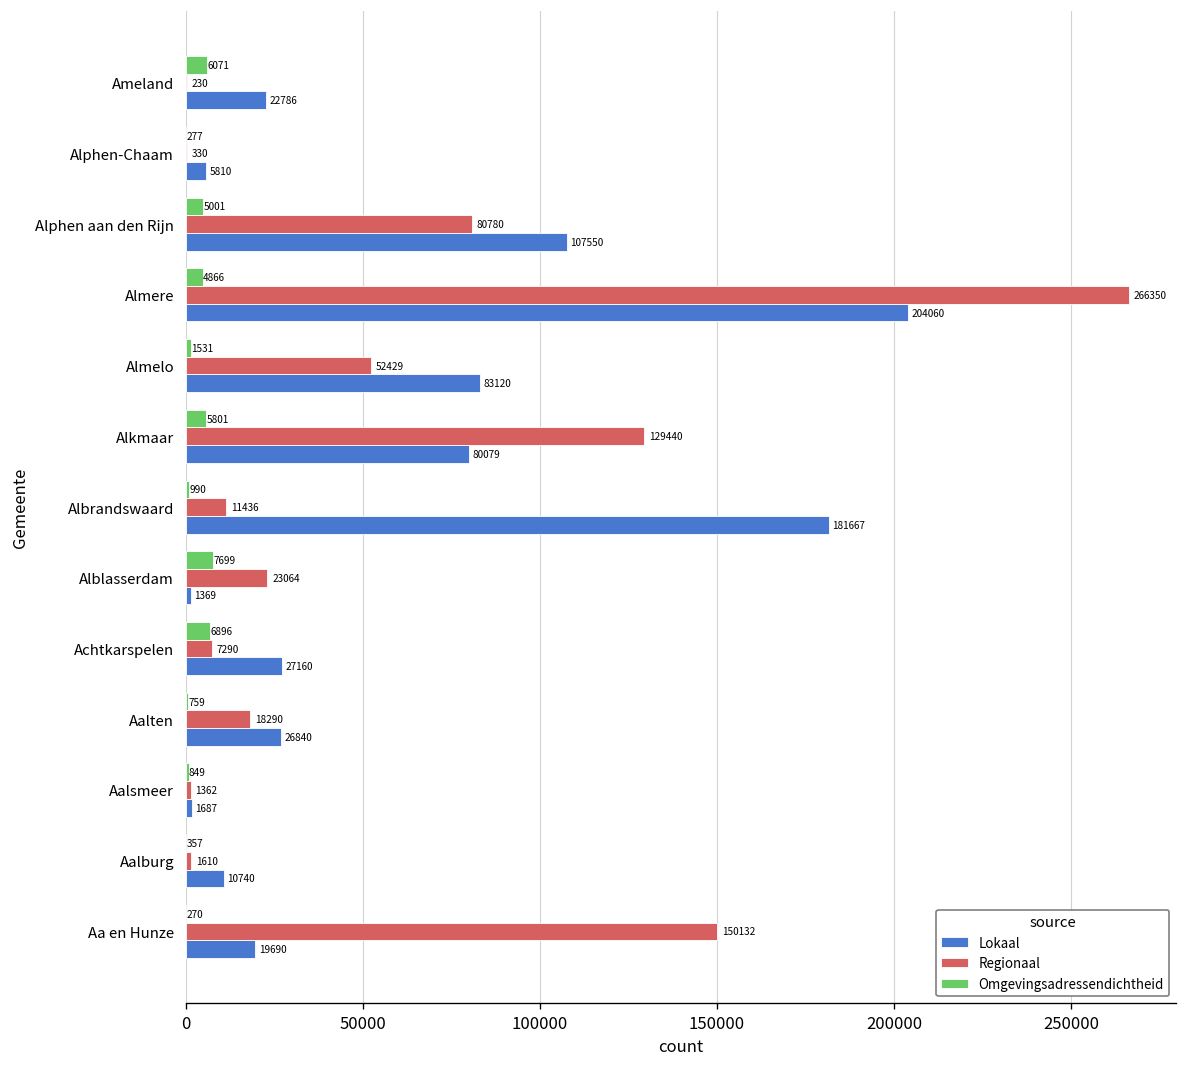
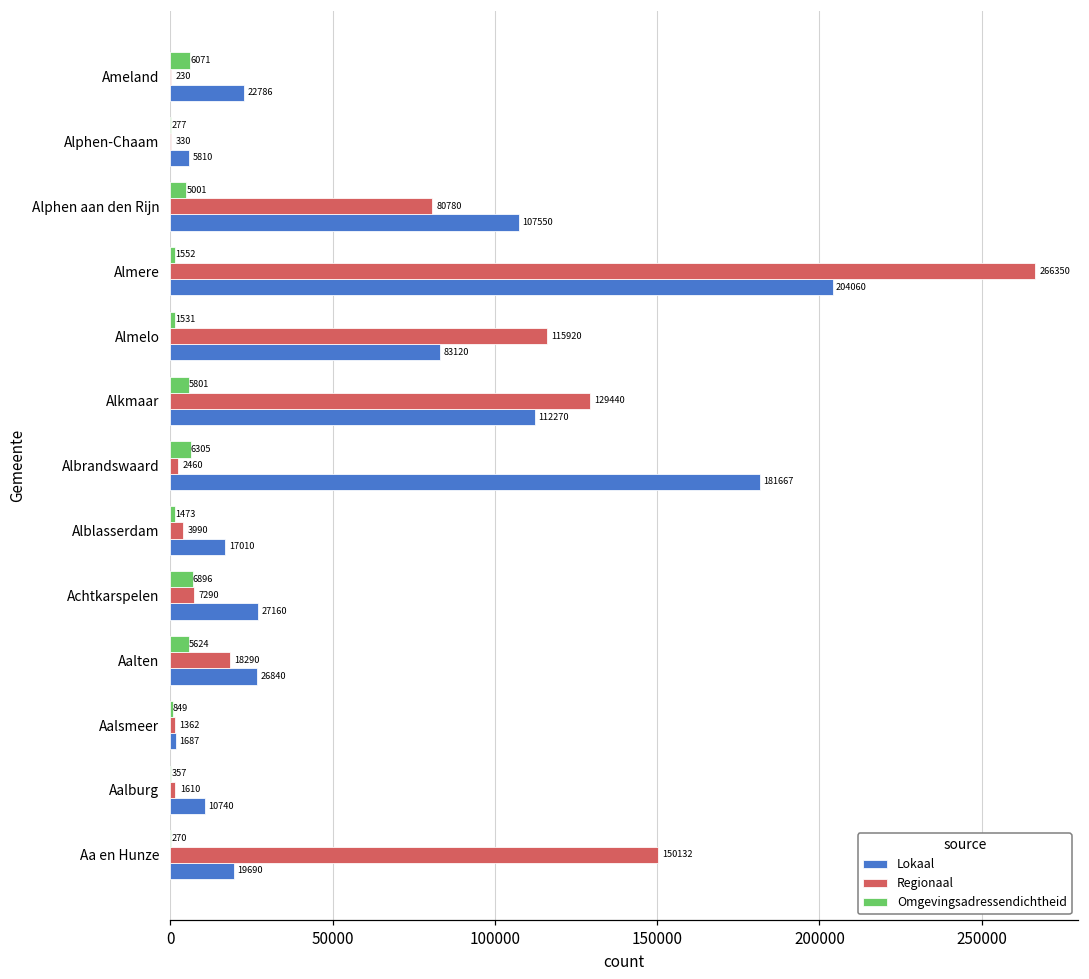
  {
    "Lokaal": {
      "Ameland": 22786,
      "Alphen-Chaam": 5810,
      "Alphen aan den Rijn": 107550,
      "Almere": 204060,
      "Almelo": 83120,
-     "Alkmaar": 80079,
+     "Alkmaar": 112270,
      "Albrandswaard": 181667,
-     "Alblasserdam": 1369,
+     "Alblasserdam": 17010,
      "Achtkarspelen": 27160,
      "Aalten": 26840,
      "Aalsmeer": 1687,
      "Aalburg": 10740,
      "Aa en Hunze": 19690
    },
    "Regionaal": {
      "Ameland": 230,
      "Alphen-Chaam": 330,
      "Alphen aan den Rijn": 80780,
      "Almere": 266350,
-     "Almelo": 52429,
+     "Almelo": 115920,
      "Alkmaar": 129440,
-     "Albrandswaard": 11436,
-     "Alblasserdam": 23064,
+     "Albrandswaard": 2460,
+     "Alblasserdam": 3990,
      "Achtkarspelen": 7290,
      "Aalten": 18290,
      "Aalsmeer": 1362,
      "Aalburg": 1610,
      "Aa en Hunze": 150132
    },
    "Omgevingsadressendichtheid": {
      "Ameland": 6071,
      "Alphen-Chaam": 277,
      "Alphen aan den Rijn": 5001,
-     "Almere": 4866,
+     "Almere": 1552,
      "Almelo": 1531,
      "Alkmaar": 5801,
-     "Albrandswaard": 990,
-     "Alblasserdam": 7699,
+     "Albrandswaard": 6305,
+     "Alblasserdam": 1473,
      "Achtkarspelen": 6896,
-     "Aalten": 759,
+     "Aalten": 5624,
      "Aalsmeer": 849,
      "Aalburg": 357,
      "Aa en Hunze": 270
    }
  }
